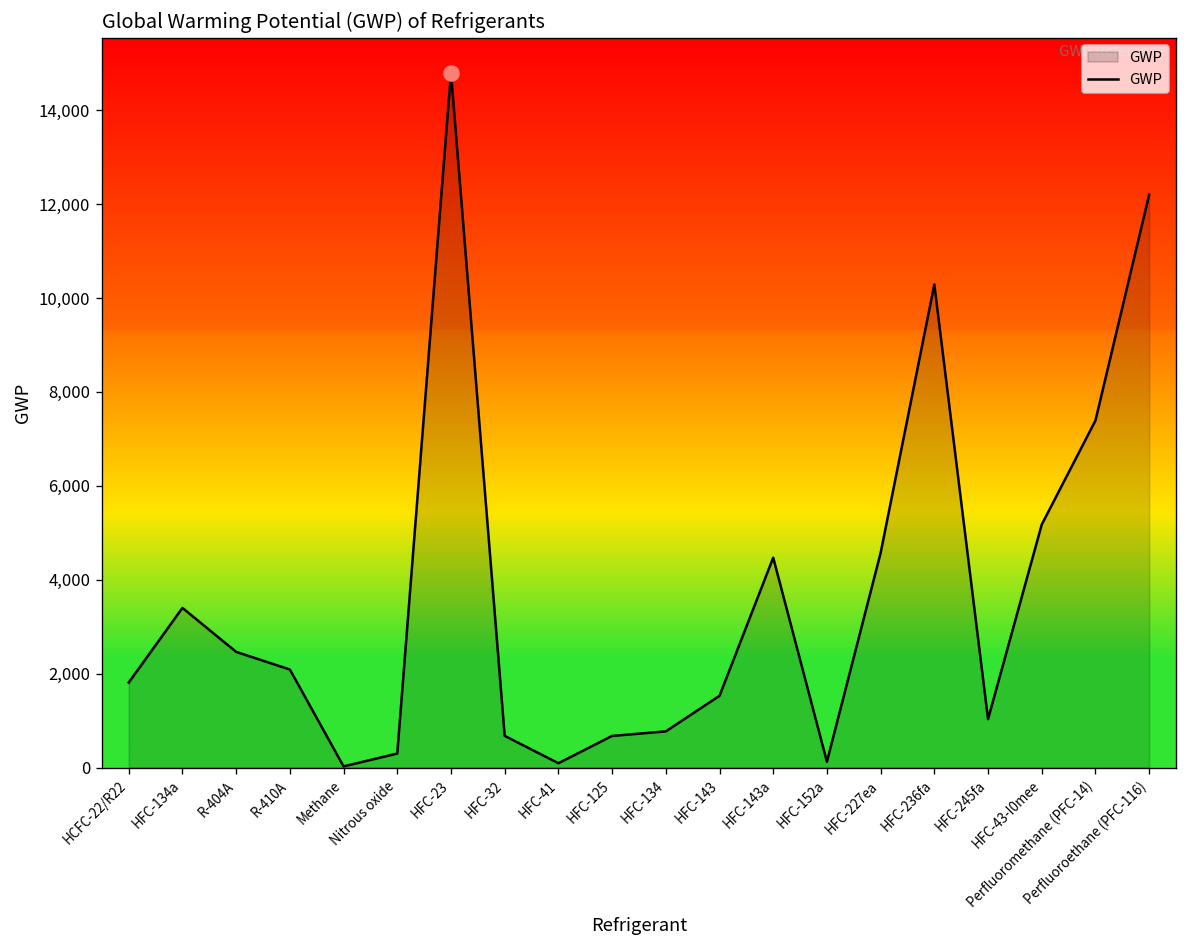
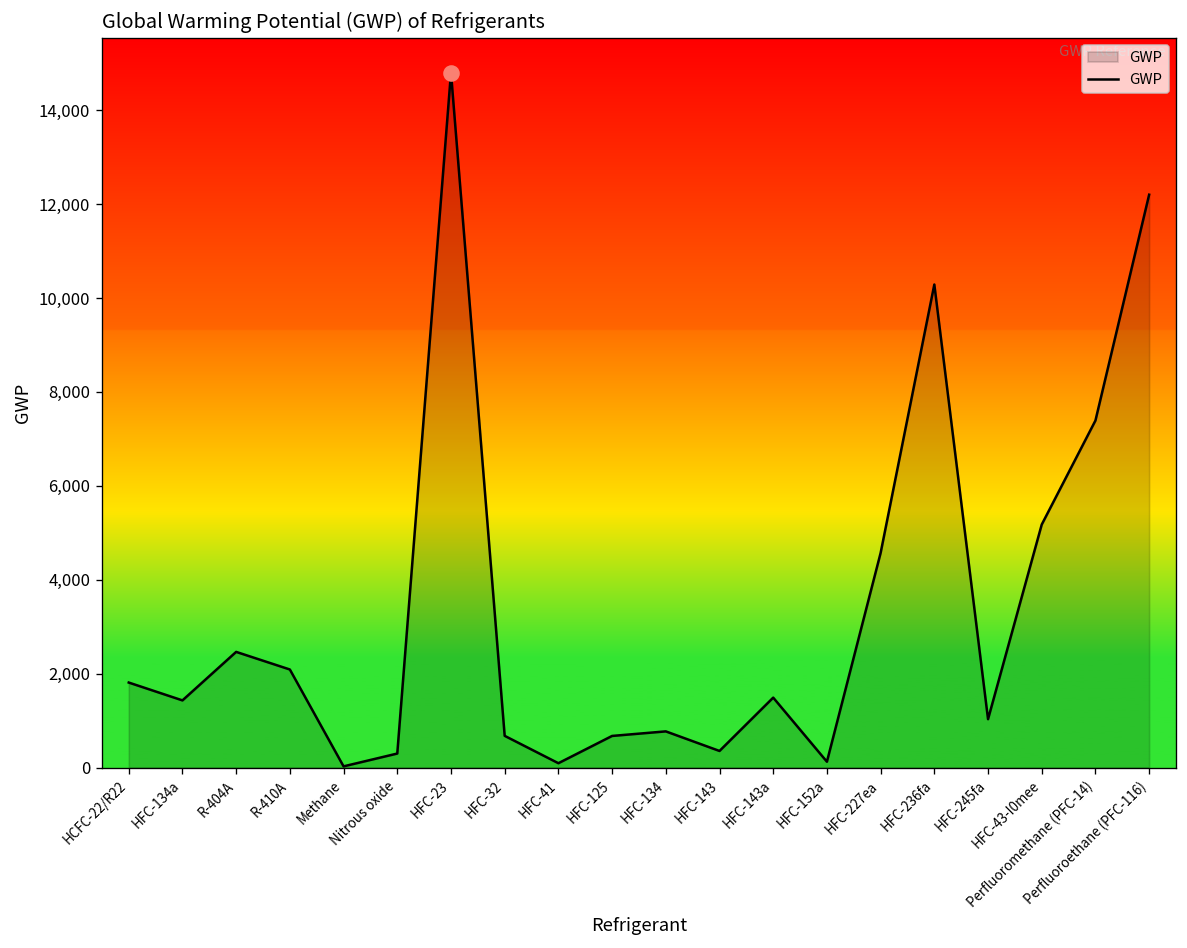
  {
    "GWP": {
      "HCFC-22/R22": "1,800",
-     "HFC-134a": "3,400",
+     "HFC-134a": "1,400",
      "R-404A": "2,500",
      "R-410A": "2,100",
      "Methane": "0",
      "Nitrous oxide": "300",
      "HFC-32": "700",
      "HFC-41": "100",
      "HFC-125": "700",
      "HFC-134": "800",
-     "HFC-143": "1,500",
-     "HFC-143a": "4,500",
+     "HFC-143": "400",
+     "HFC-143a": "1,500",
      "HFC-152a": "100",
      "HFC-227ea": "4,600",
      "HFC-236fa": "10,300",
      "HFC-245fa": "1,000",
      "HFC-43-I0mee": "5,200",
      "Perfluoromethane (PFC-14)": "7,400",
      "Perfluoroethane (PFC-116)": "12,200"
    }
  }
